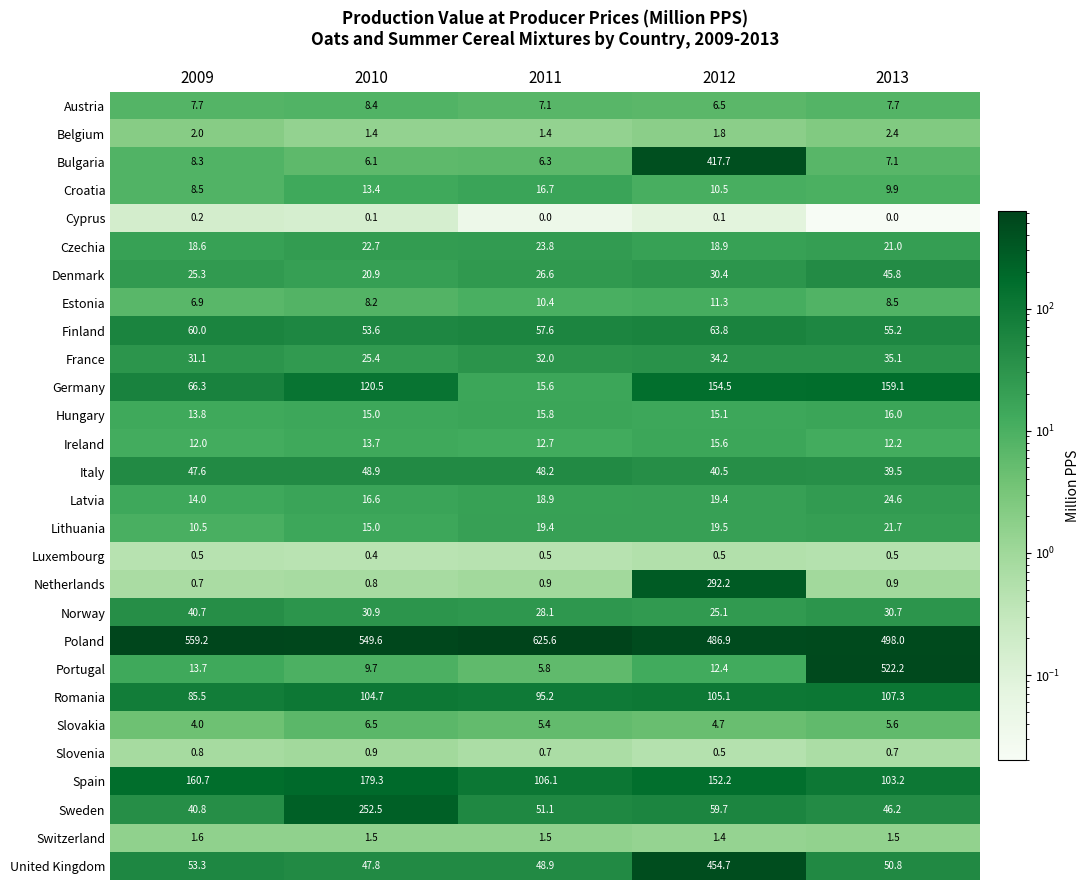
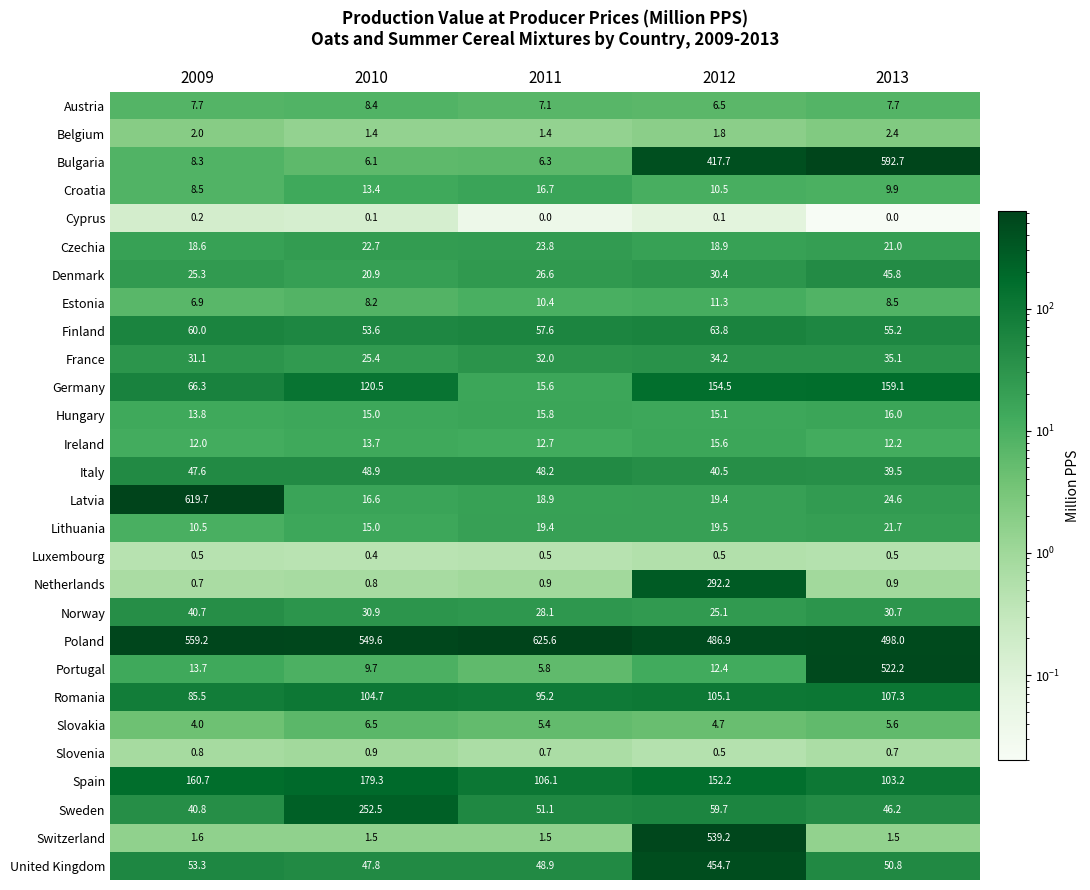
  {
    "Austria": {
      "2009": 7.7,
      "2010": 8.4,
      "2011": 7.1,
      "2012": 6.5,
      "2013": 7.7
    },
    "Belgium": {
      "2009": 2.0,
      "2010": 1.4,
      "2011": 1.4,
      "2012": 1.8,
      "2013": 2.4
    },
    "Bulgaria": {
      "2009": 8.3,
      "2010": 6.1,
      "2011": 6.3,
      "2012": 417.7,
-     "2013": 7.1
+     "2013": 592.7
    },
    "Croatia": {
      "2009": 8.5,
      "2010": 13.4,
      "2011": 16.7,
      "2012": 10.5,
      "2013": 9.9
    },
    "Cyprus": {
      "2009": 0.2,
      "2010": 0.1,
      "2011": 0.0,
      "2012": 0.1,
      "2013": 0.0
    },
    "Czechia": {
      "2009": 18.6,
      "2010": 22.7,
      "2011": 23.8,
      "2012": 18.9,
      "2013": 21.0
    },
    "Denmark": {
      "2009": 25.3,
      "2010": 20.9,
      "2011": 26.6,
      "2012": 30.4,
      "2013": 45.8
    },
    "Estonia": {
      "2009": 6.9,
      "2010": 8.2,
      "2011": 10.4,
      "2012": 11.3,
      "2013": 8.5
    },
    "Finland": {
      "2009": 60.0,
      "2010": 53.6,
      "2011": 57.6,
      "2012": 63.8,
      "2013": 55.2
    },
    "France": {
      "2009": 31.1,
      "2010": 25.4,
      "2011": 32.0,
      "2012": 34.2,
      "2013": 35.1
    },
    "Germany": {
      "2009": 66.3,
      "2010": 120.5,
      "2011": 15.6,
      "2012": 154.5,
      "2013": 159.1
    },
    "Hungary": {
      "2009": 13.8,
      "2010": 15.0,
      "2011": 15.8,
      "2012": 15.1,
      "2013": 16.0
    },
    "Ireland": {
      "2009": 12.0,
      "2010": 13.7,
      "2011": 12.7,
      "2012": 15.6,
      "2013": 12.2
    },
    "Italy": {
      "2009": 47.6,
      "2010": 48.9,
      "2011": 48.2,
      "2012": 40.5,
      "2013": 39.5
    },
    "Latvia": {
-     "2009": 14.0,
+     "2009": 619.7,
      "2010": 16.6,
      "2011": 18.9,
      "2012": 19.4,
      "2013": 24.6
    },
    "Lithuania": {
      "2009": 10.5,
      "2010": 15.0,
      "2011": 19.4,
      "2012": 19.5,
      "2013": 21.7
    },
    "Luxembourg": {
      "2009": 0.5,
      "2010": 0.4,
      "2011": 0.5,
      "2012": 0.5,
      "2013": 0.5
    },
    "Netherlands": {
      "2009": 0.7,
      "2010": 0.8,
      "2011": 0.9,
      "2012": 292.2,
      "2013": 0.9
    },
    "Norway": {
      "2009": 40.7,
      "2010": 30.9,
      "2011": 28.1,
      "2012": 25.1,
      "2013": 30.7
    },
    "Poland": {
      "2009": 559.2,
      "2010": 549.6,
      "2011": 625.6,
      "2012": 486.9,
      "2013": 498.0
    },
    "Portugal": {
      "2009": 13.7,
      "2010": 9.7,
      "2011": 5.8,
      "2012": 12.4,
      "2013": 522.2
    },
    "Romania": {
      "2009": 85.5,
      "2010": 104.7,
      "2011": 95.2,
      "2012": 105.1,
      "2013": 107.3
    },
    "Slovakia": {
      "2009": 4.0,
      "2010": 6.5,
      "2011": 5.4,
      "2012": 4.7,
      "2013": 5.6
    },
    "Slovenia": {
      "2009": 0.8,
      "2010": 0.9,
      "2011": 0.7,
      "2012": 0.5,
      "2013": 0.7
    },
    "Spain": {
      "2009": 160.7,
      "2010": 179.3,
      "2011": 106.1,
      "2012": 152.2,
      "2013": 103.2
    },
    "Sweden": {
      "2009": 40.8,
      "2010": 252.5,
      "2011": 51.1,
      "2012": 59.7,
      "2013": 46.2
    },
    "Switzerland": {
      "2009": 1.6,
      "2010": 1.5,
      "2011": 1.5,
-     "2012": 1.4,
+     "2012": 539.2,
      "2013": 1.5
    },
    "United Kingdom": {
      "2009": 53.3,
      "2010": 47.8,
      "2011": 48.9,
      "2012": 454.7,
      "2013": 50.8
    }
  }
